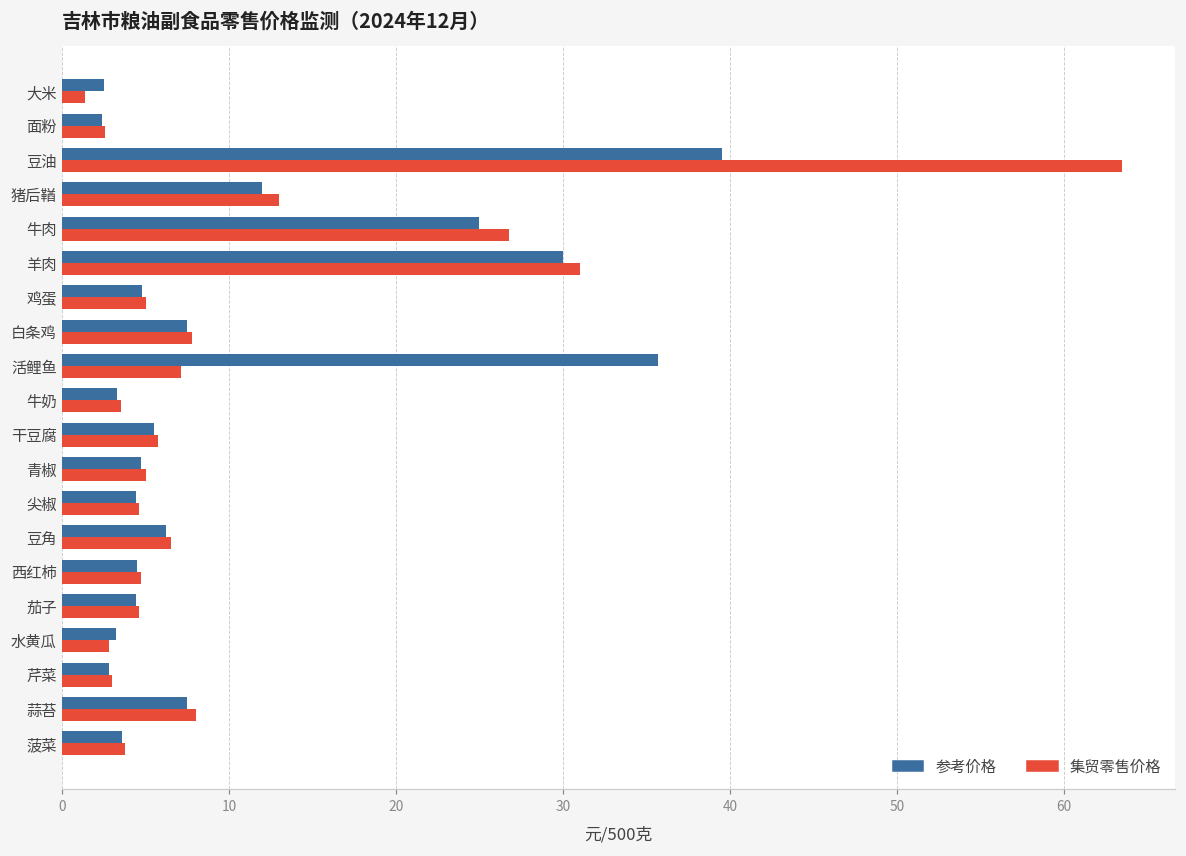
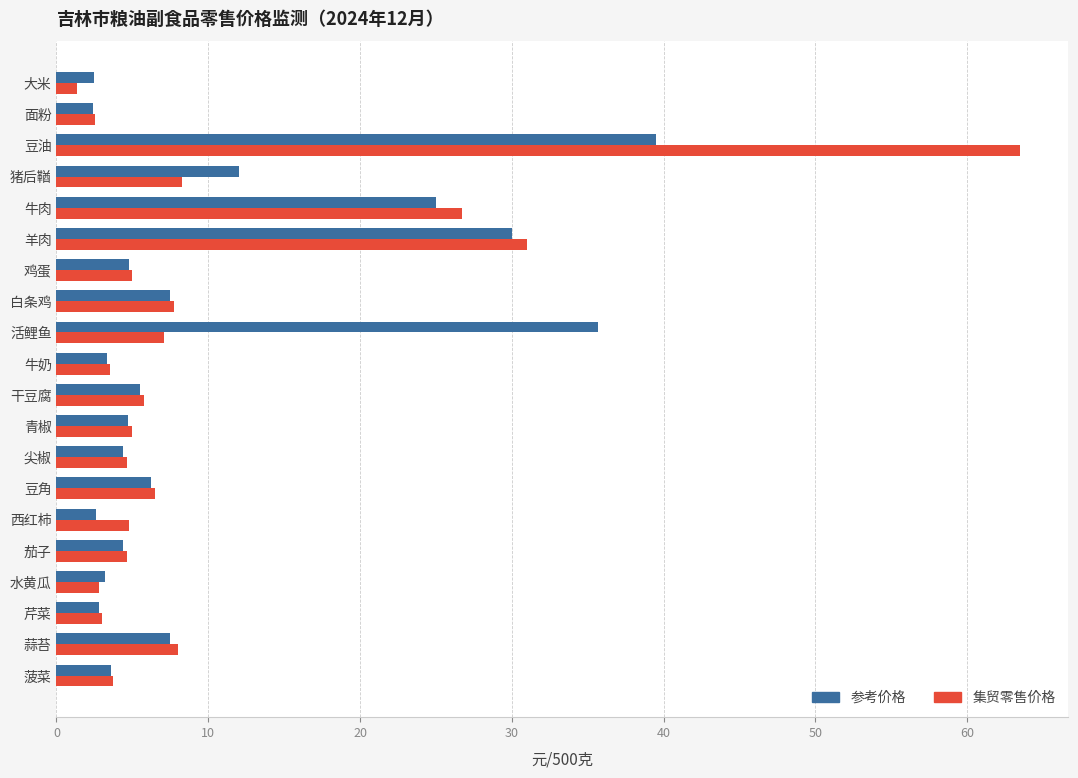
  {
    "集贸零售价格": {
      "大米": 1.4,
      "面粉": 2.6,
      "豆油": 63.5,
-     "猪后鞧": 13.0,
+     "猪后鞧": 8.3,
      "牛肉": 26.8,
      "羊肉": 31.0,
      "鸡蛋": 5.0,
      "白条鸡": 7.8,
      "活鲤鱼": 7.1,
      "牛奶": 3.5,
      "干豆腐": 5.8,
      "青椒": 5.0,
      "尖椒": 4.6,
      "豆角": 6.5,
      "西红柿": 4.8,
      "茄子": 4.6,
      "水黄瓜": 2.8,
      "芹菜": 3.0,
      "蒜苔": 8.0,
      "菠菜": 3.8
    },
    "参考价格": {
      "大米": 2.5,
      "面粉": 2.4,
      "豆油": 39.5,
      "猪后鞧": 12.0,
      "牛肉": 25.0,
      "羊肉": 30.0,
      "鸡蛋": 4.8,
      "白条鸡": 7.5,
      "活鲤鱼": 35.7,
      "牛奶": 3.3,
      "干豆腐": 5.5,
      "青椒": 4.7,
      "尖椒": 4.4,
      "豆角": 6.2,
-     "西红柿": 4.5,
+     "西红柿": 2.6,
      "茄子": 4.4,
      "水黄瓜": 3.2,
      "芹菜": 2.8,
      "蒜苔": 7.5,
      "菠菜": 3.6
    }
  }
